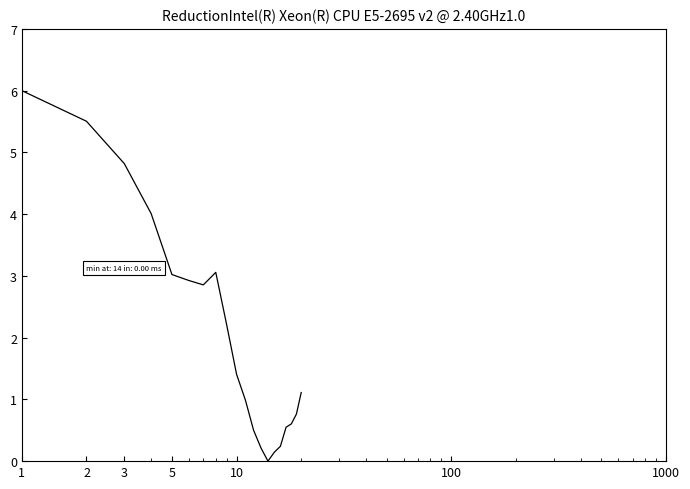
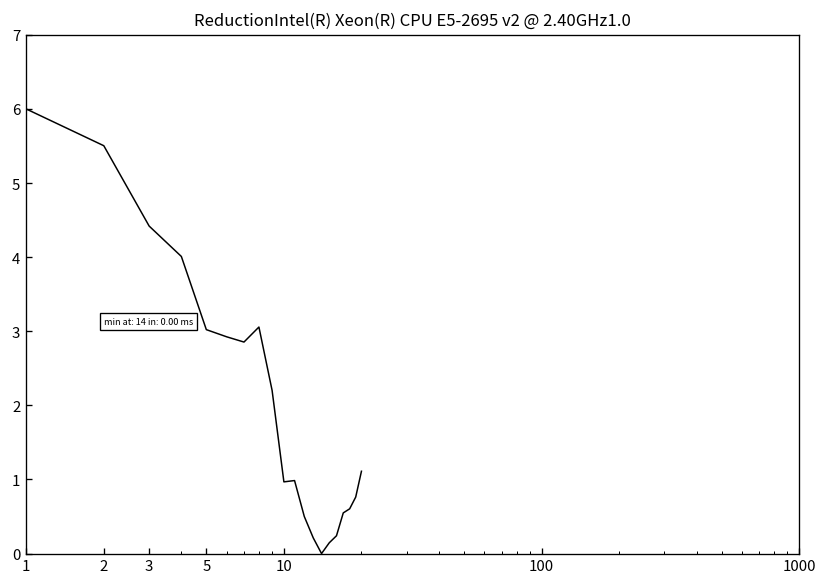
  {
    "1": 6.0,
    "2": 5.5,
-   "3": 4.8,
-   "10": 1.4
+   "3": 4.4,
+   "10": 1.0
  }
